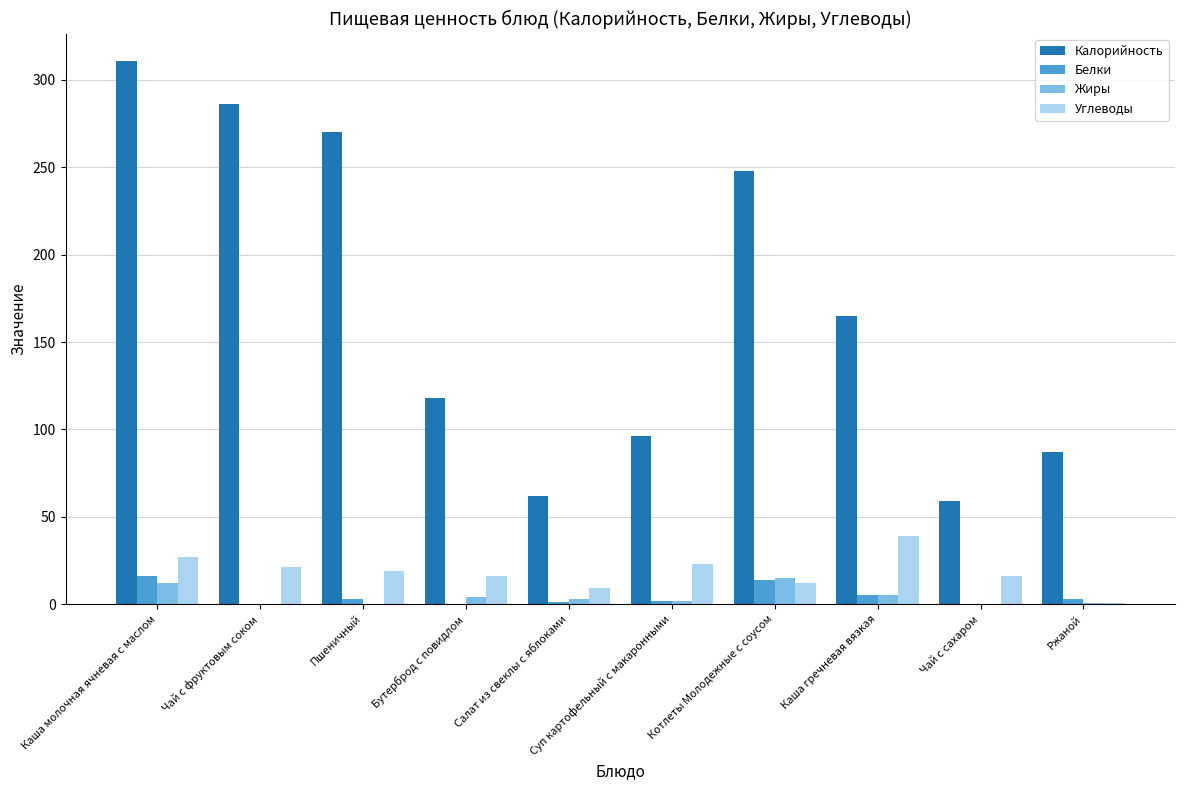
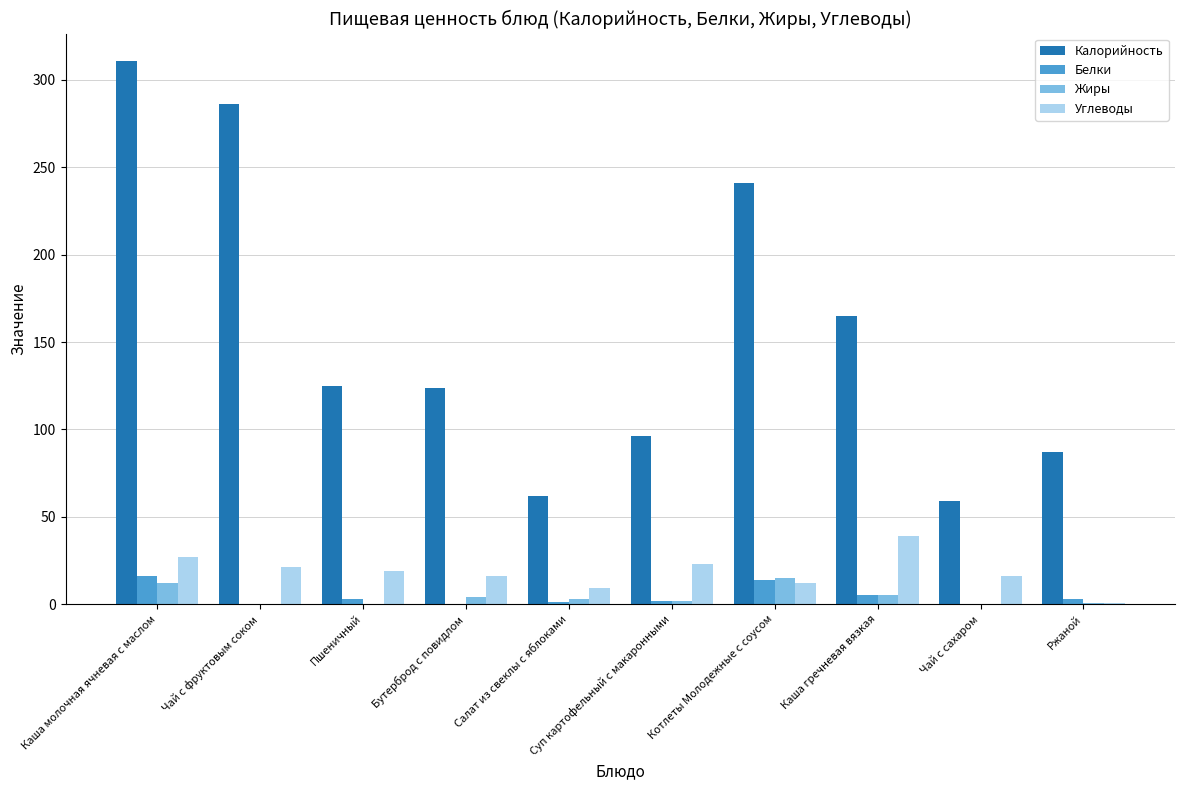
  {
    "Калорийность": {
      "Каша молочная ячневая с маслом": 311,
      "Чай с фруктовым соком": 286,
-     "Пшеничный": 270,
-     "Бутерброд с повидлом": 118,
+     "Пшеничный": 125,
+     "Бутерброд с повидлом": 124,
      "Салат из свеклы с яблоками": 62,
      "Суп картофельный с макаронными": 96,
-     "Котлеты Молодежные с соусом": 248,
+     "Котлеты Молодежные с соусом": 241,
      "Каша гречневая вязкая": 165,
      "Чай с сахаром": 59,
      "Ржаной": 87
    }
  }
